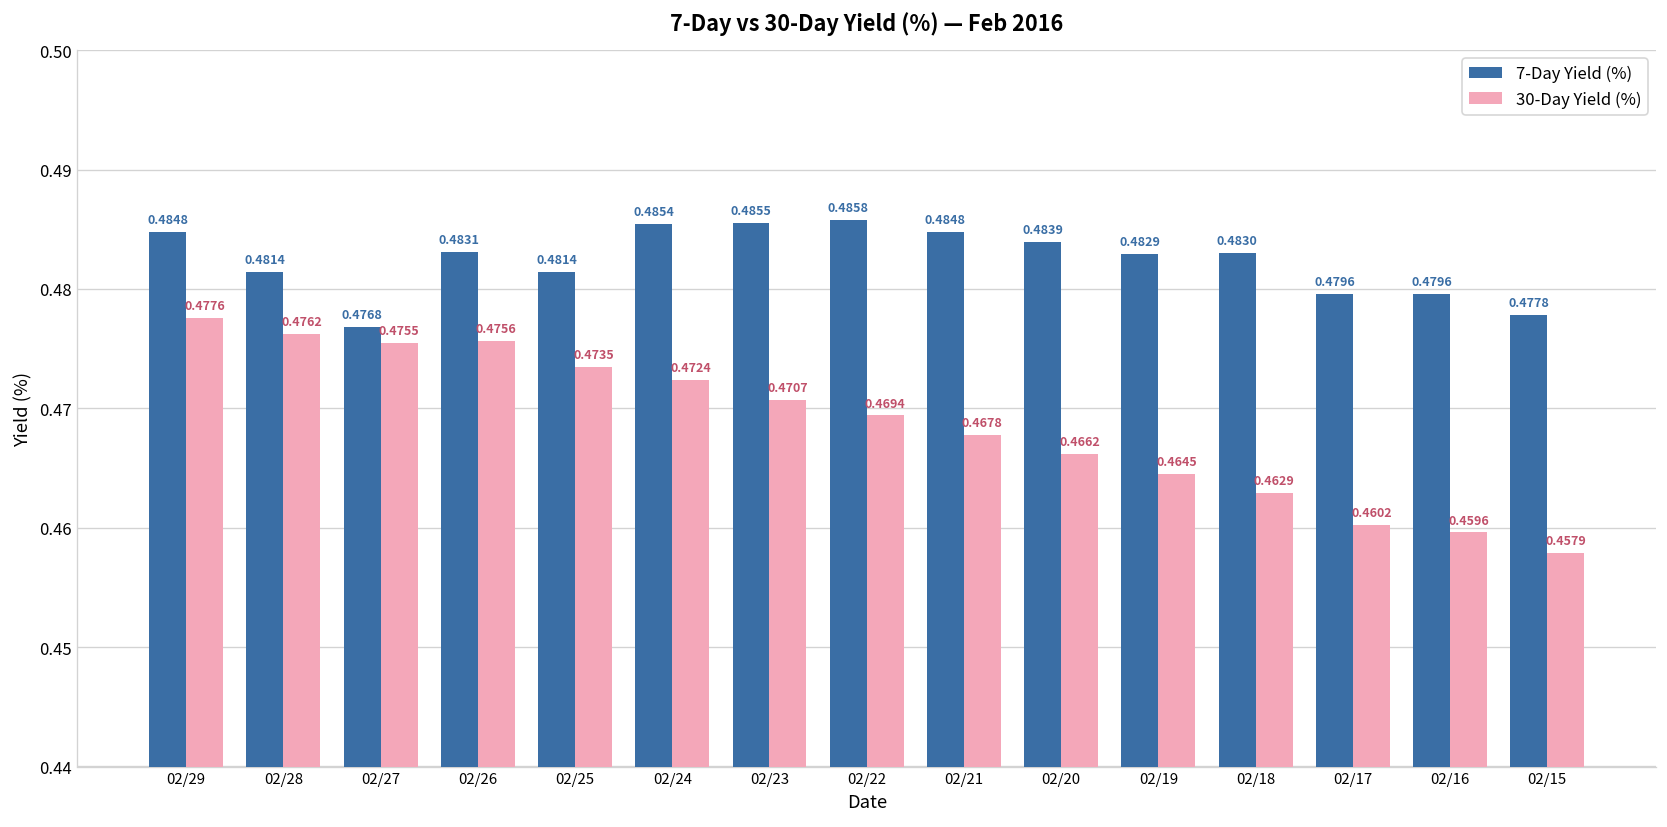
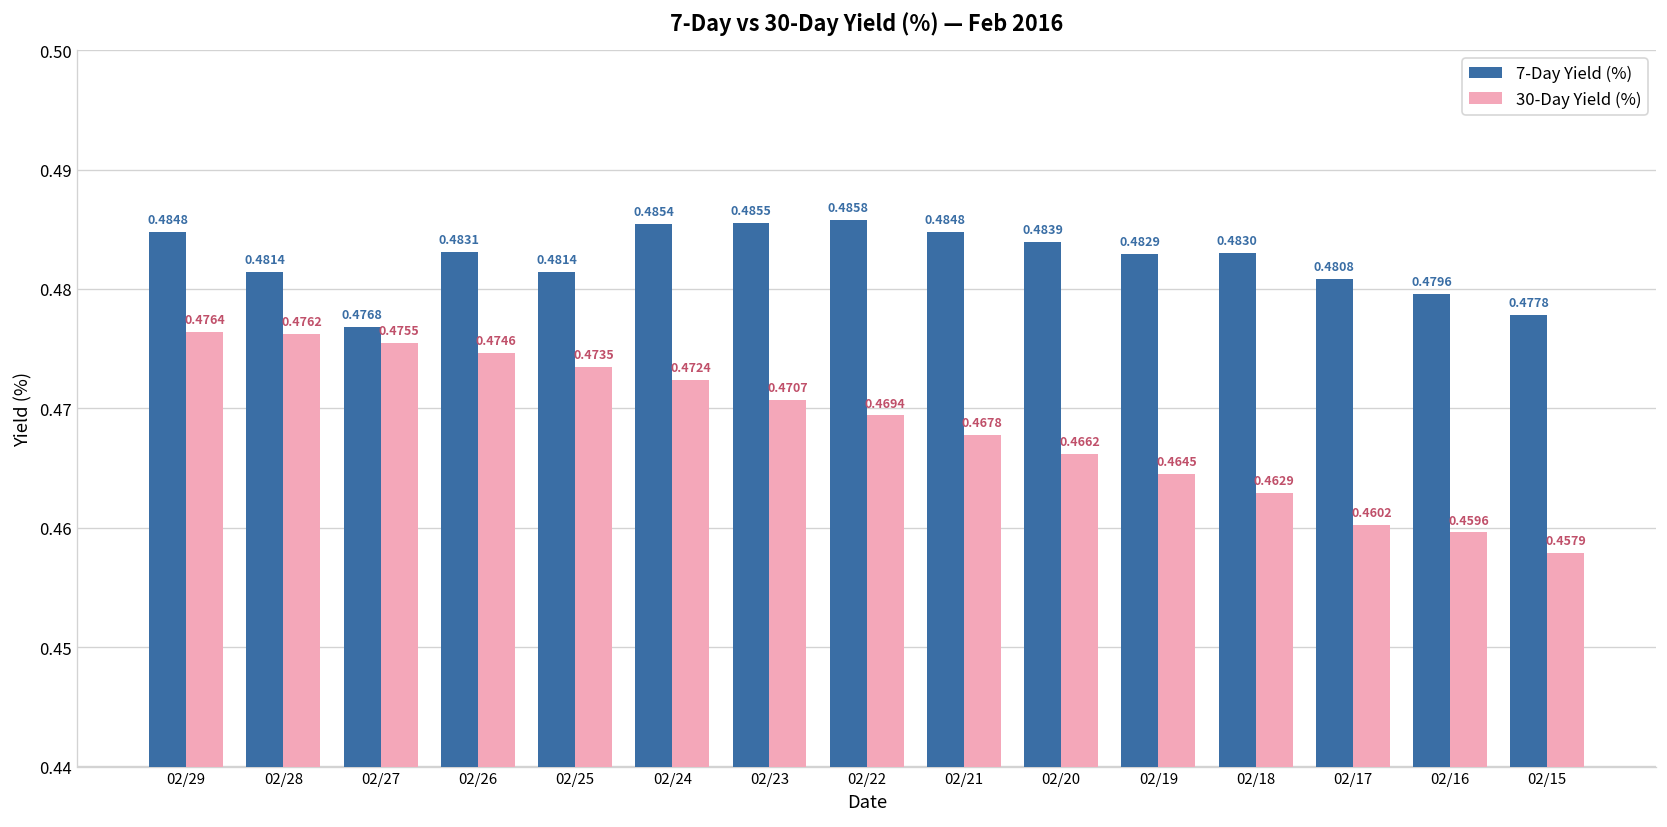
  {
    "7-Day Yield (%)": {
      "02/29": 0.4848,
      "02/28": 0.4814,
      "02/27": 0.4768,
      "02/26": 0.4831,
      "02/25": 0.4814,
      "02/24": 0.4854,
      "02/23": 0.4855,
      "02/22": 0.4858,
      "02/21": 0.4848,
      "02/20": 0.4839,
      "02/19": 0.4829,
      "02/18": 0.4830,
-     "02/17": 0.4796,
+     "02/17": 0.4808,
      "02/16": 0.4796,
      "02/15": 0.4778
    },
    "30-Day Yield (%)": {
-     "02/29": 0.4776,
+     "02/29": 0.4764,
      "02/28": 0.4762,
      "02/27": 0.4755,
-     "02/26": 0.4756,
+     "02/26": 0.4746,
      "02/25": 0.4735,
      "02/24": 0.4724,
      "02/23": 0.4707,
      "02/22": 0.4694,
      "02/21": 0.4678,
      "02/20": 0.4662,
      "02/19": 0.4645,
      "02/18": 0.4629,
      "02/17": 0.4602,
      "02/16": 0.4596,
      "02/15": 0.4579
    }
  }
